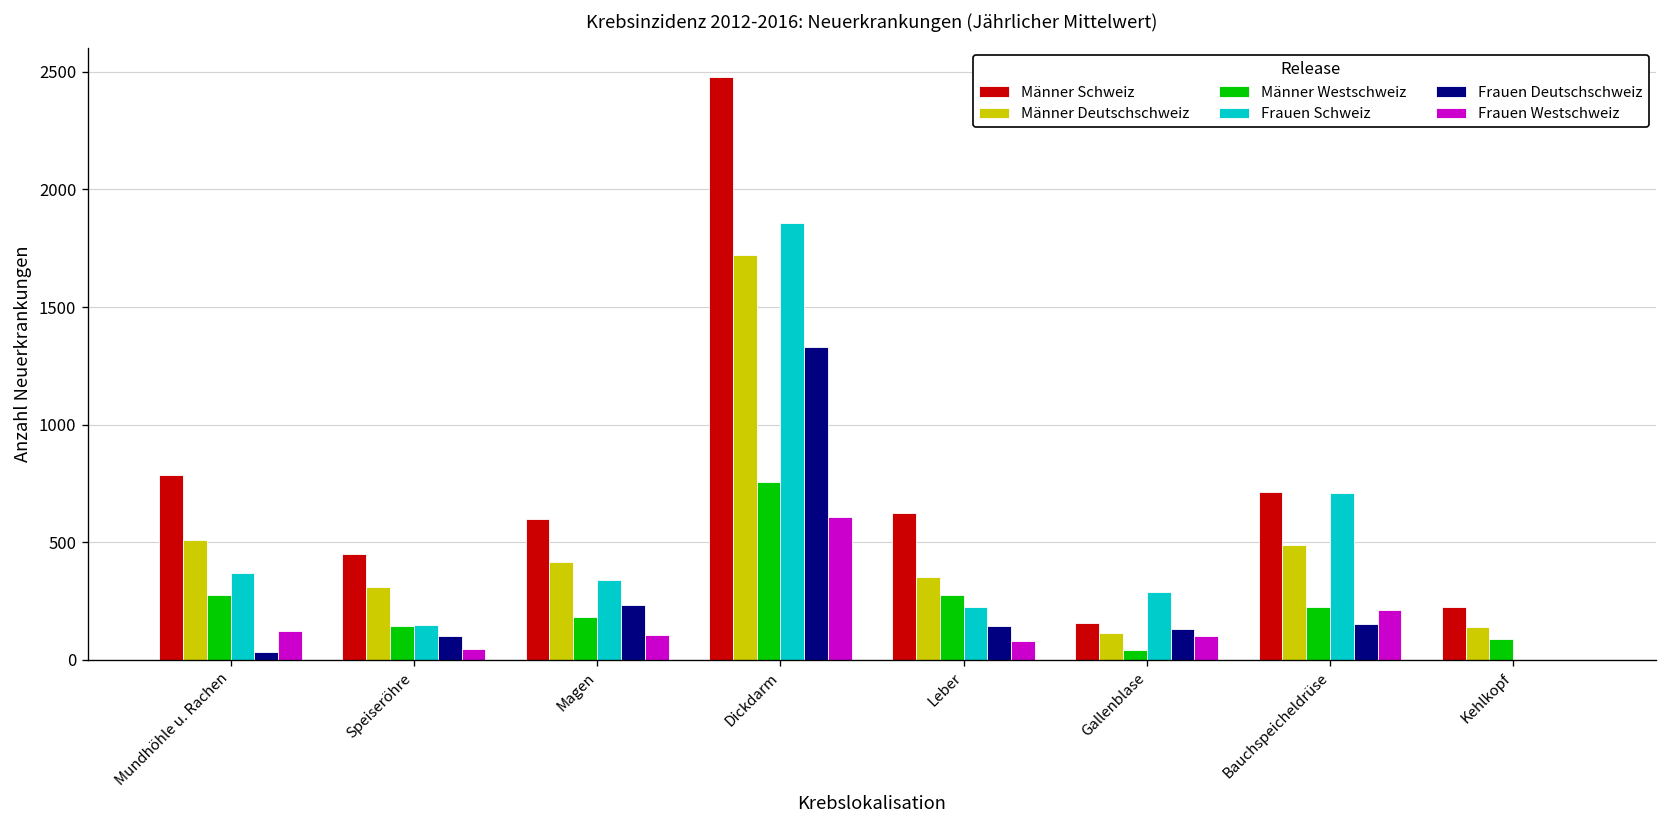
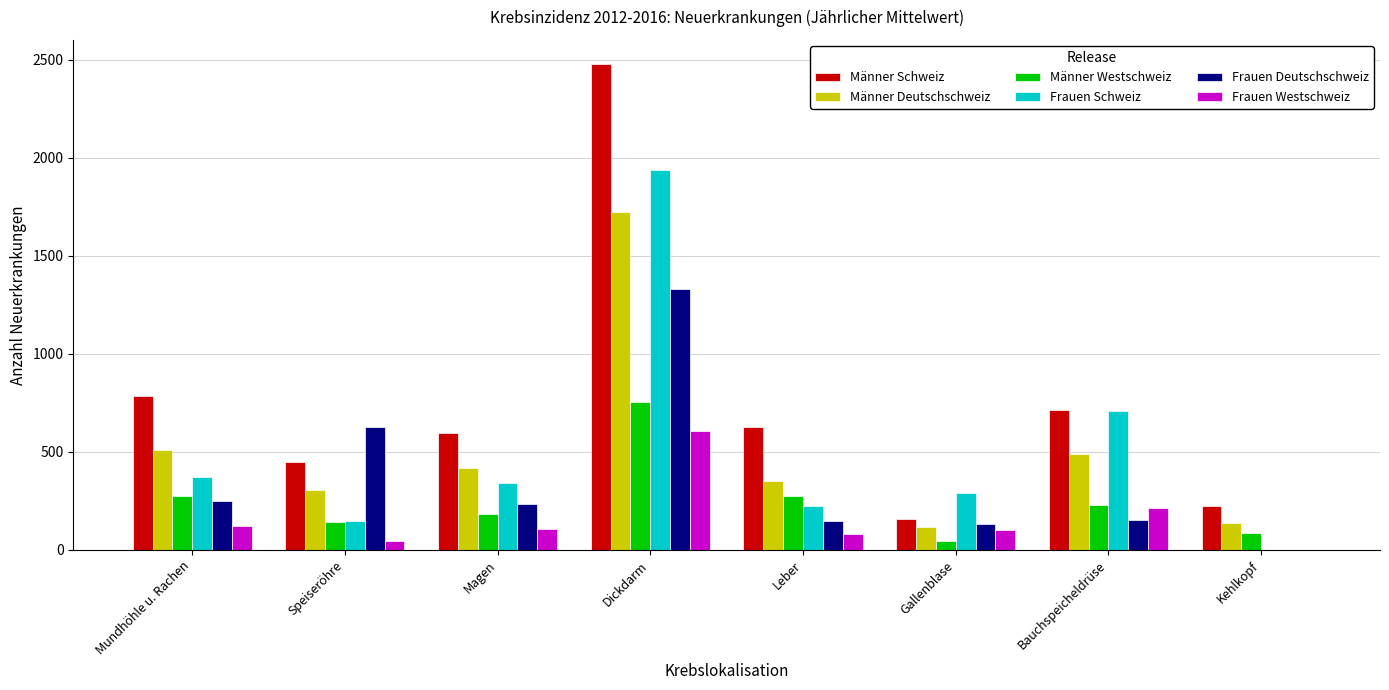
  {
    "Männer Schweiz": {
      "Mundhöhle u. Rachen": 790,
      "Speiseröhre": 450,
      "Magen": 600,
      "Dickdarm": 2480,
      "Leber": 630,
      "Gallenblase": 160,
      "Bauchspeicheldrüse": 710,
      "Kehlkopf": 230
    },
    "Männer Deutschschweiz": {
      "Mundhöhle u. Rachen": 510,
      "Speiseröhre": 310,
      "Magen": 420,
      "Dickdarm": 1720,
      "Leber": 350,
      "Gallenblase": 110,
      "Bauchspeicheldrüse": 490,
      "Kehlkopf": 140
    },
    "Männer Westschweiz": {
      "Mundhöhle u. Rachen": 280,
      "Speiseröhre": 140,
      "Magen": 180,
      "Dickdarm": 760,
      "Leber": 270,
      "Gallenblase": 40,
      "Bauchspeicheldrüse": 230,
      "Kehlkopf": 90
    },
    "Frauen Schweiz": {
      "Mundhöhle u. Rachen": 370,
      "Speiseröhre": 150,
      "Magen": 340,
-     "Dickdarm": 1860,
+     "Dickdarm": 1940,
      "Leber": 230,
      "Gallenblase": 290,
      "Bauchspeicheldrüse": 710,
      "Kehlkopf": 0
    },
    "Frauen Deutschschweiz": {
-     "Mundhöhle u. Rachen": 30,
-     "Speiseröhre": 100,
+     "Mundhöhle u. Rachen": 250,
+     "Speiseröhre": 630,
      "Magen": 230,
      "Dickdarm": 1330,
      "Leber": 150,
      "Gallenblase": 130,
      "Bauchspeicheldrüse": 150,
      "Kehlkopf": 0
    },
    "Frauen Westschweiz": {
      "Mundhöhle u. Rachen": 120,
      "Speiseröhre": 50,
      "Magen": 110,
      "Dickdarm": 610,
      "Leber": 80,
      "Gallenblase": 100,
      "Bauchspeicheldrüse": 210,
      "Kehlkopf": 0
    }
  }
